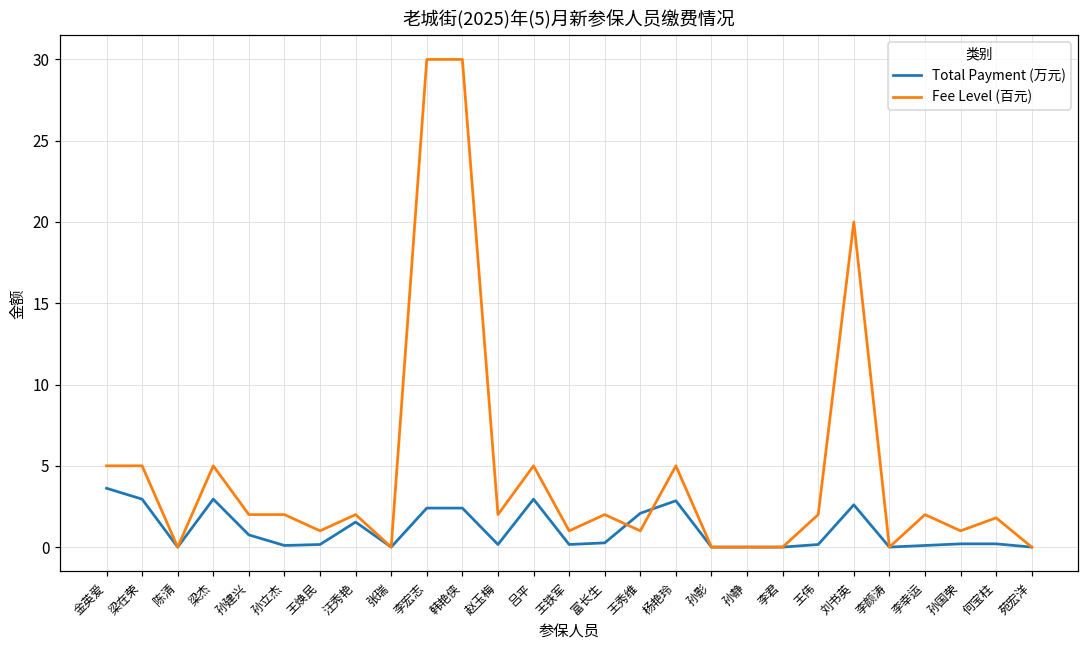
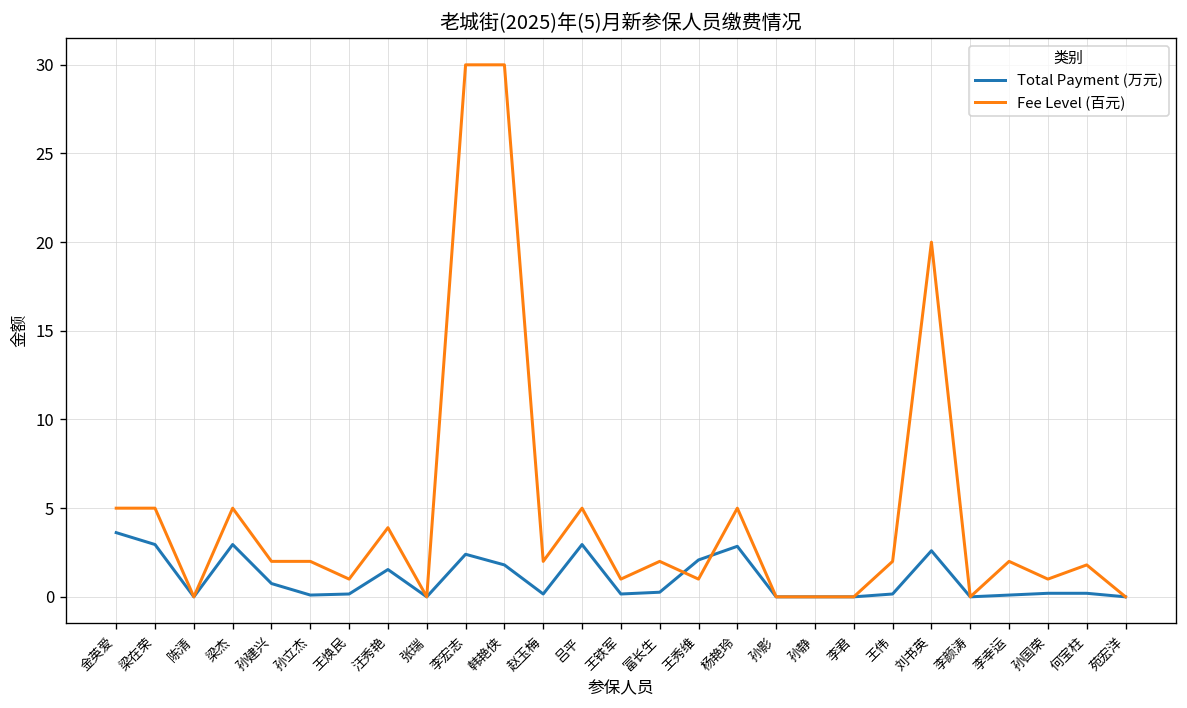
  {
    "Total Payment (万元)": {
      "金英爱": 3.6,
      "梁在荣": 3.0,
      "梁杰": 3.0,
      "孙建兴": 0.8,
      "孙立杰": 0.1,
      "王焕民": 0.2,
      "汪秀艳": 1.5,
      "李宏志": 2.4,
-     "韩艳侠": 2.4,
+     "韩艳侠": 1.8,
      "赵玉梅": 0.2,
      "吕平": 3.0,
      "王铁军": 0.2,
      "富长生": 0.3,
      "王秀维": 2.1,
      "杨艳玲": 2.9,
      "王伟": 0.2,
      "刘书英": 2.6,
      "李幸运": 0.1,
      "孙国荣": 0.2,
      "何宝柱": 0.2
    },
    "Fee Level (百元)": {
      "金英爱": 5.0,
      "梁在荣": 5.0,
      "梁杰": 5.0,
      "孙建兴": 2.0,
      "孙立杰": 2.0,
      "王焕民": 1.0,
-     "汪秀艳": 2.0,
+     "汪秀艳": 3.9,
      "李宏志": 30.0,
      "韩艳侠": 30.0,
      "赵玉梅": 2.0,
      "吕平": 5.0,
      "王铁军": 1.0,
      "富长生": 2.0,
      "王秀维": 1.0,
      "杨艳玲": 5.0,
      "王伟": 2.0,
      "刘书英": 20.0,
      "李幸运": 2.0,
      "孙国荣": 1.0,
      "何宝柱": 1.8
    }
  }
